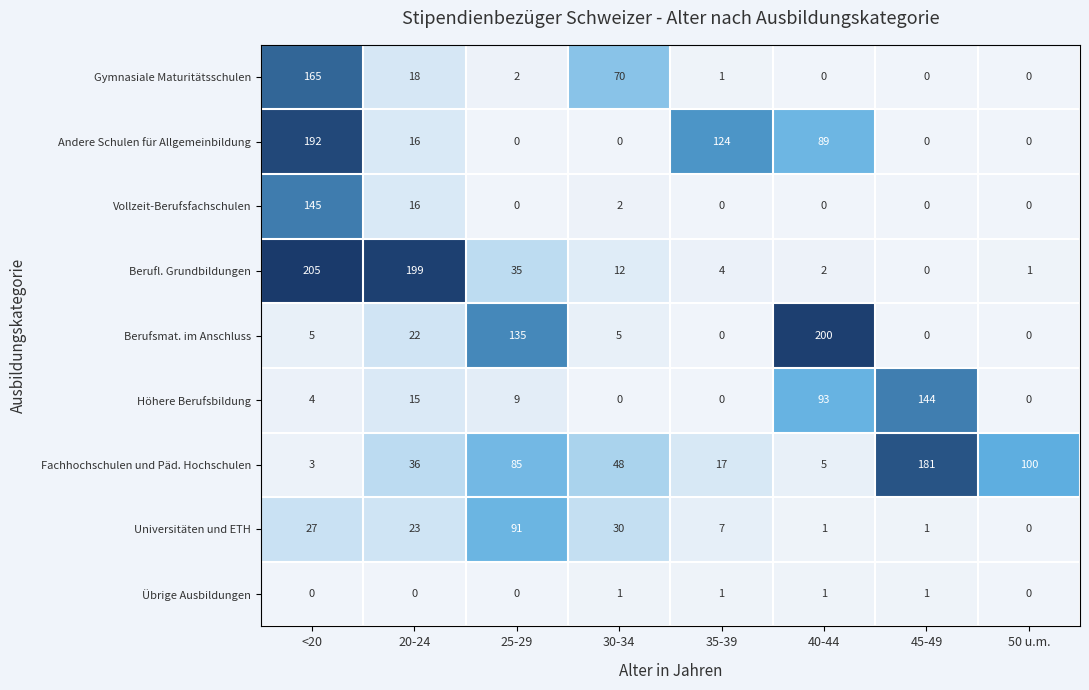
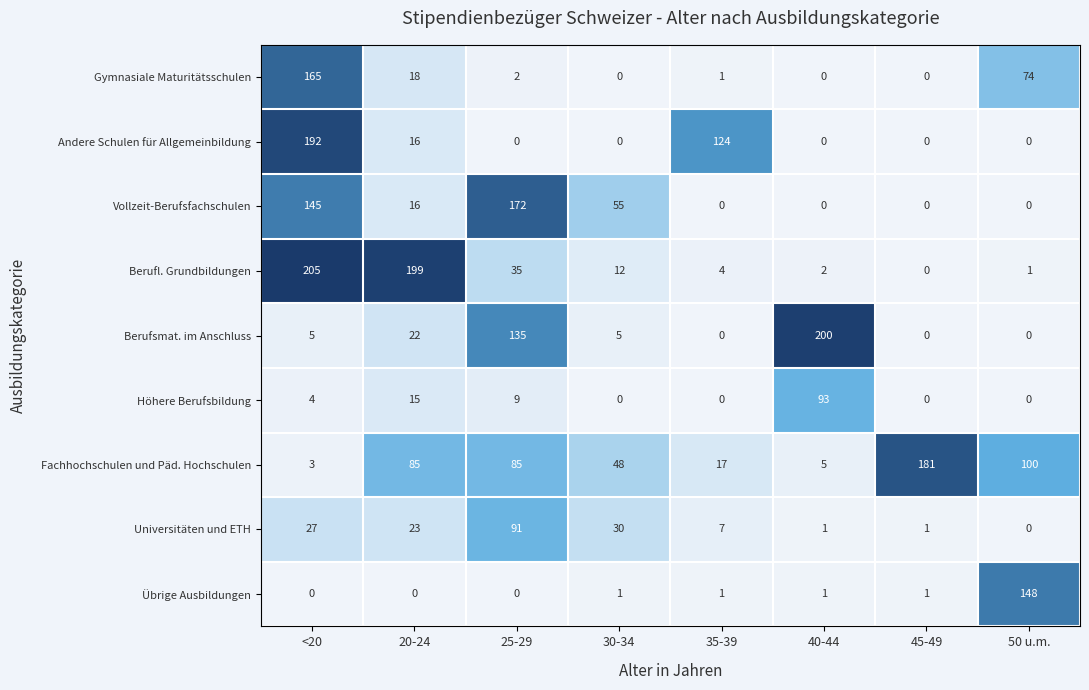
  {
    "Gymnasiale Maturitätsschulen": {
      "<20": 165,
      "20-24": 18,
      "25-29": 2,
-     "30-34": 70,
+     "30-34": 0,
      "35-39": 1,
      "40-44": 0,
      "45-49": 0,
-     "50 u.m.": 0
+     "50 u.m.": 74
    },
    "Andere Schulen für Allgemeinbildung": {
      "<20": 192,
      "20-24": 16,
      "25-29": 0,
      "30-34": 0,
      "35-39": 124,
-     "40-44": 89,
+     "40-44": 0,
      "45-49": 0,
      "50 u.m.": 0
    },
    "Vollzeit-Berufsfachschulen": {
      "<20": 145,
      "20-24": 16,
-     "25-29": 0,
-     "30-34": 2,
+     "25-29": 172,
+     "30-34": 55,
      "35-39": 0,
      "40-44": 0,
      "45-49": 0,
      "50 u.m.": 0
    },
    "Berufl. Grundbildungen": {
      "<20": 205,
      "20-24": 199,
      "25-29": 35,
      "30-34": 12,
      "35-39": 4,
      "40-44": 2,
      "45-49": 0,
      "50 u.m.": 1
    },
    "Berufsmat. im Anschluss": {
      "<20": 5,
      "20-24": 22,
      "25-29": 135,
      "30-34": 5,
      "35-39": 0,
      "40-44": 200,
      "45-49": 0,
      "50 u.m.": 0
    },
    "Höhere Berufsbildung": {
      "<20": 4,
      "20-24": 15,
      "25-29": 9,
      "30-34": 0,
      "35-39": 0,
      "40-44": 93,
-     "45-49": 144,
+     "45-49": 0,
      "50 u.m.": 0
    },
    "Fachhochschulen und Päd. Hochschulen": {
      "<20": 3,
-     "20-24": 36,
+     "20-24": 85,
      "25-29": 85,
      "30-34": 48,
      "35-39": 17,
      "40-44": 5,
      "45-49": 181,
      "50 u.m.": 100
    },
    "Universitäten und ETH": {
      "<20": 27,
      "20-24": 23,
      "25-29": 91,
      "30-34": 30,
      "35-39": 7,
      "40-44": 1,
      "45-49": 1,
      "50 u.m.": 0
    },
    "Übrige Ausbildungen": {
      "<20": 0,
      "20-24": 0,
      "25-29": 0,
      "30-34": 1,
      "35-39": 1,
      "40-44": 1,
      "45-49": 1,
-     "50 u.m.": 0
+     "50 u.m.": 148
    }
  }
